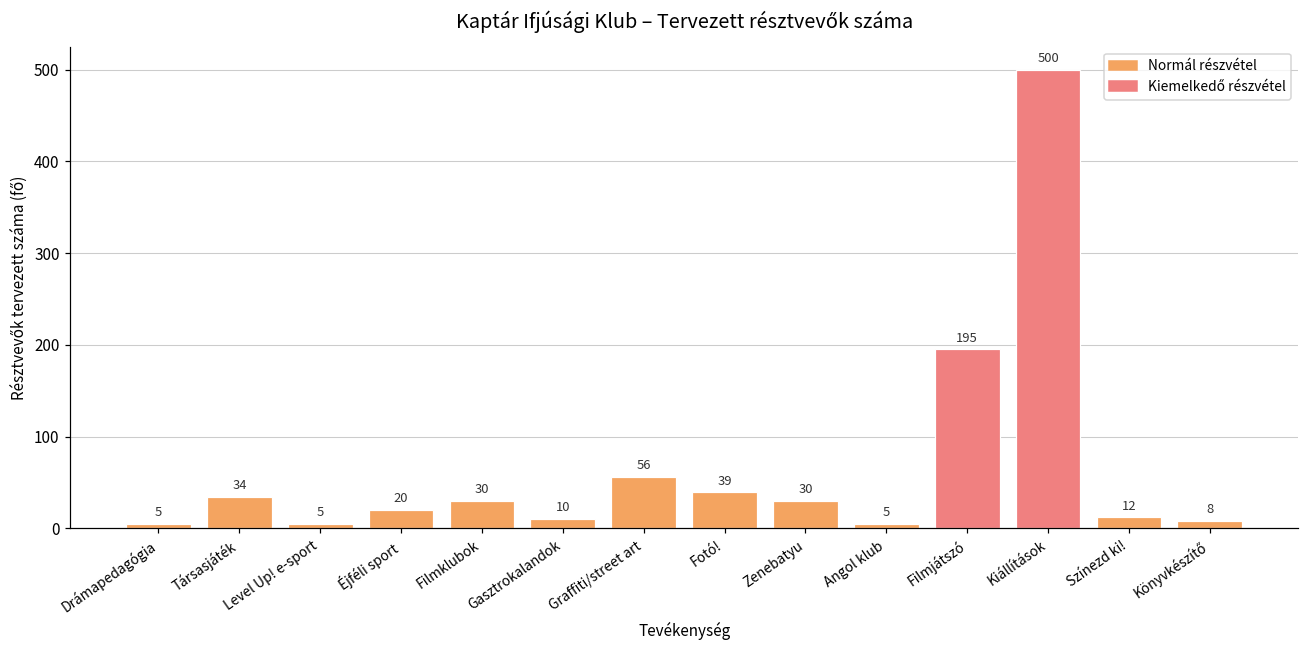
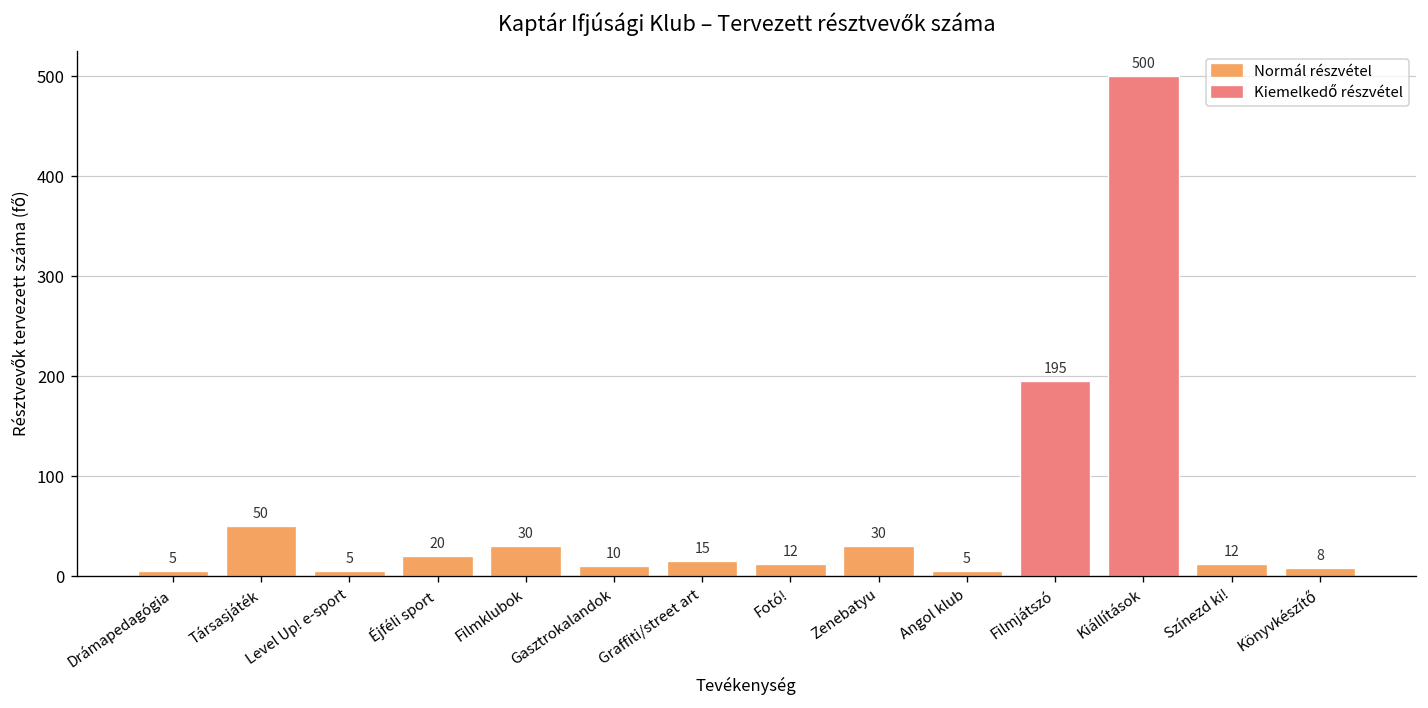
  {
    "Drámapedagógia": 5,
-   "Társasjáték": 34,
+   "Társasjáték": 50,
    "Level Up! e-sport": 5,
    "Éjféli sport": 20,
    "Filmklubok": 30,
    "Gasztrokalandok": 10,
-   "Graffiti/street art": 56,
-   "Fotó!": 39,
+   "Graffiti/street art": 15,
+   "Fotó!": 12,
    "Zenebatyu": 30,
    "Angol klub": 5,
    "Filmjátszó": 195,
    "Kiállítások": 500,
    "Színezd ki!": 12,
    "Könyvkészítő": 8
  }
